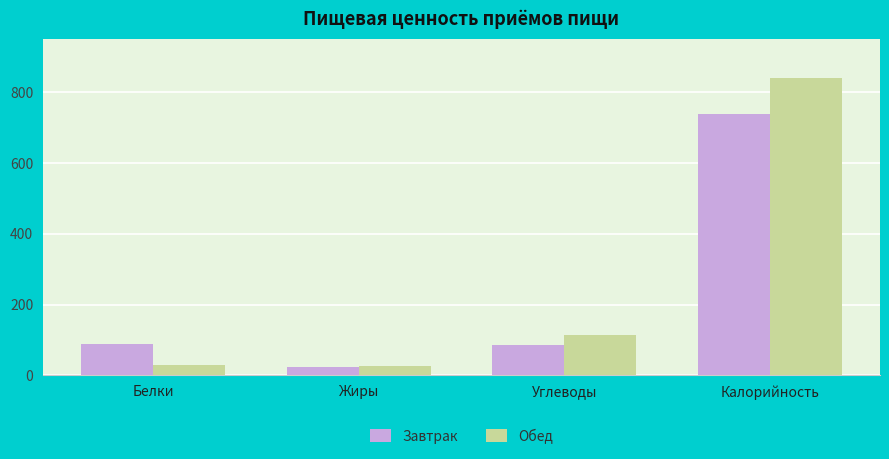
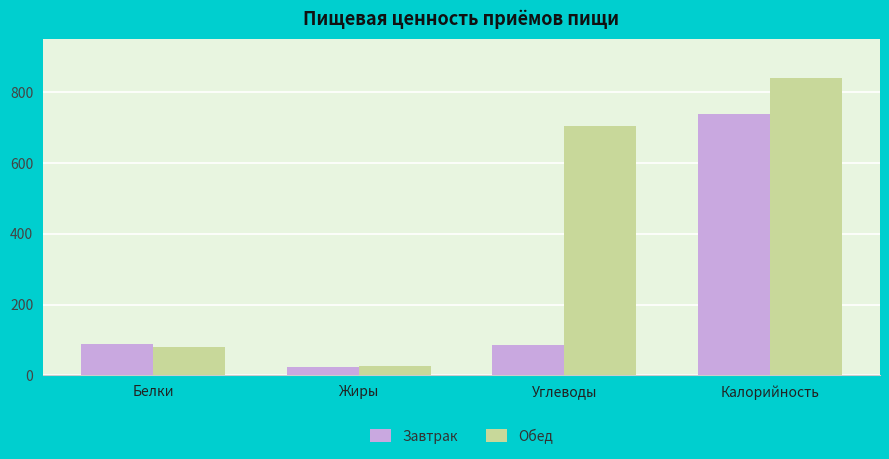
  {
    "Завтрак": {
      "Белки": 90,
      "Жиры": 20,
      "Углеводы": 90,
      "Калорийность": 740
    },
    "Обед": {
-     "Белки": 30,
+     "Белки": 80,
      "Жиры": 30,
-     "Углеводы": 110,
+     "Углеводы": 700,
      "Калорийность": 840
    }
  }
